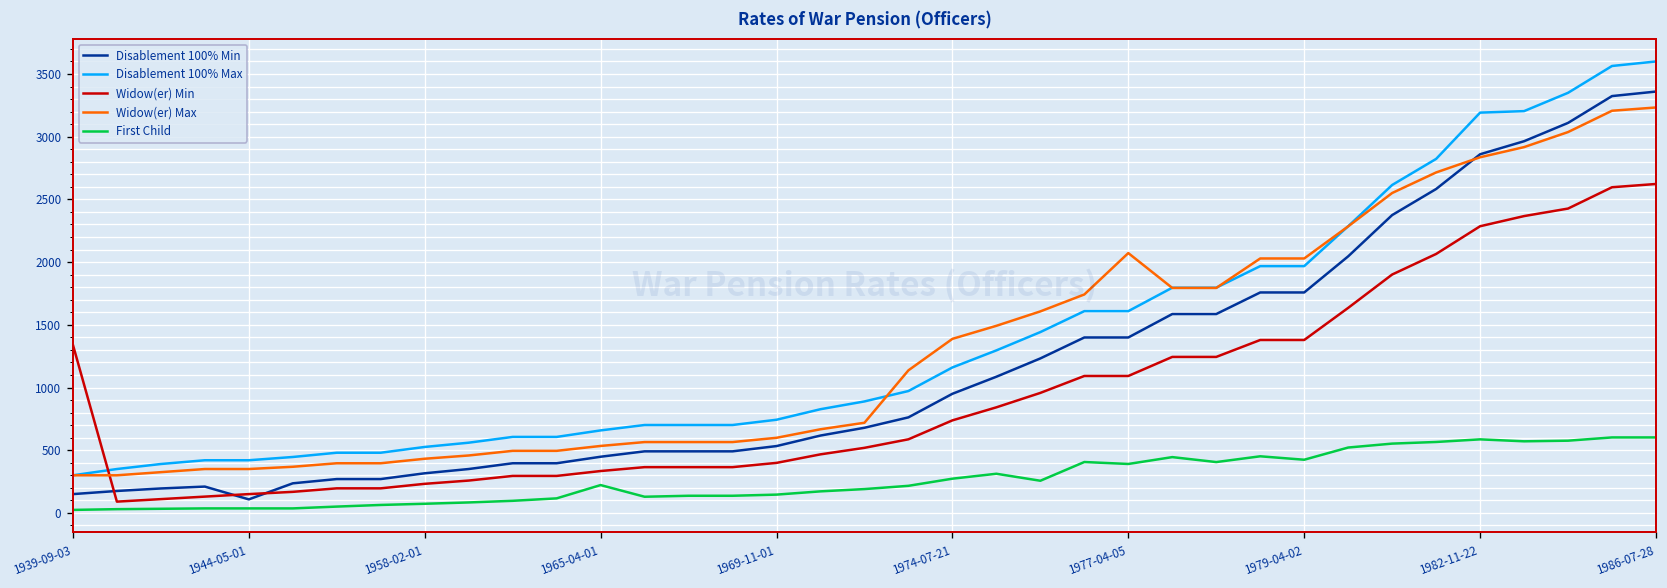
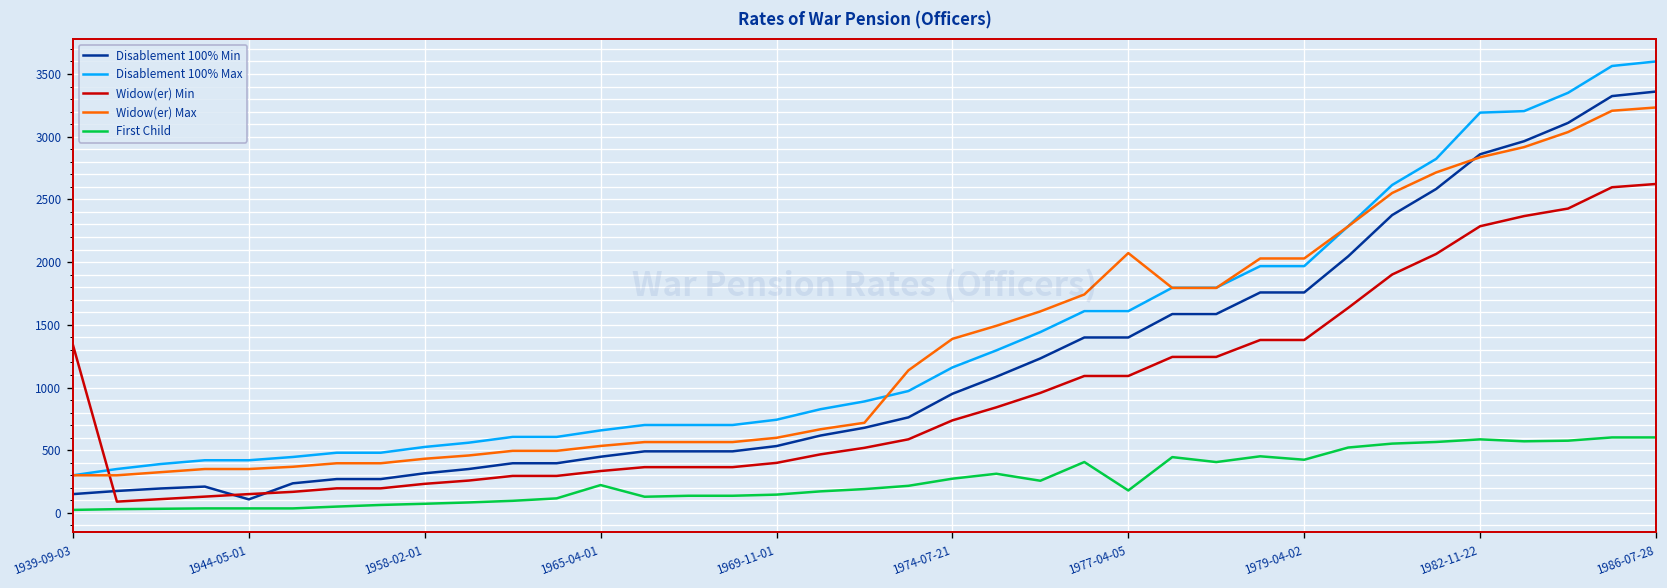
  {
    "Disablement 100% Min": {
      "1939-09-03": 150,
      "1944-05-01": 110,
      "1958-02-01": 320,
      "1965-04-01": 450,
      "1969-11-01": 530,
      "1974-07-21": 950,
      "1977-04-05": 1400,
      "1979-04-02": 1760,
      "1986-07-28": 3360
    },
    "Disablement 100% Max": {
      "1944-05-01": 420,
      "1958-02-01": 530,
      "1965-04-01": 660,
      "1969-11-01": 740,
      "1974-07-21": 1160,
      "1977-04-05": 1610,
      "1979-04-02": 1970,
      "1982-11-22": 3190,
      "1986-07-28": 3600
    },
    "Widow(er) Min": {
      "1939-09-03": 1340,
      "1944-05-01": 150,
      "1958-02-01": 230,
      "1965-04-01": 330,
      "1969-11-01": 400,
      "1974-07-21": 740,
      "1977-04-05": 1090,
      "1979-04-02": 1380,
      "1982-11-22": 2290,
      "1986-07-28": 2620
    },
    "Widow(er) Max": {
      "1944-05-01": 350,
      "1958-02-01": 430,
      "1965-04-01": 530,
      "1969-11-01": 600,
      "1974-07-21": 1390,
      "1977-04-05": 2070,
      "1979-04-02": 2030,
      "1986-07-28": 3230
    },
    "First Child": {
      "1939-09-03": 20,
      "1944-05-01": 40,
      "1958-02-01": 70,
      "1965-04-01": 220,
      "1969-11-01": 150,
      "1974-07-21": 270,
-     "1977-04-05": 390,
+     "1977-04-05": 180,
      "1979-04-02": 420,
      "1982-11-22": 590,
      "1986-07-28": 600
    }
  }
